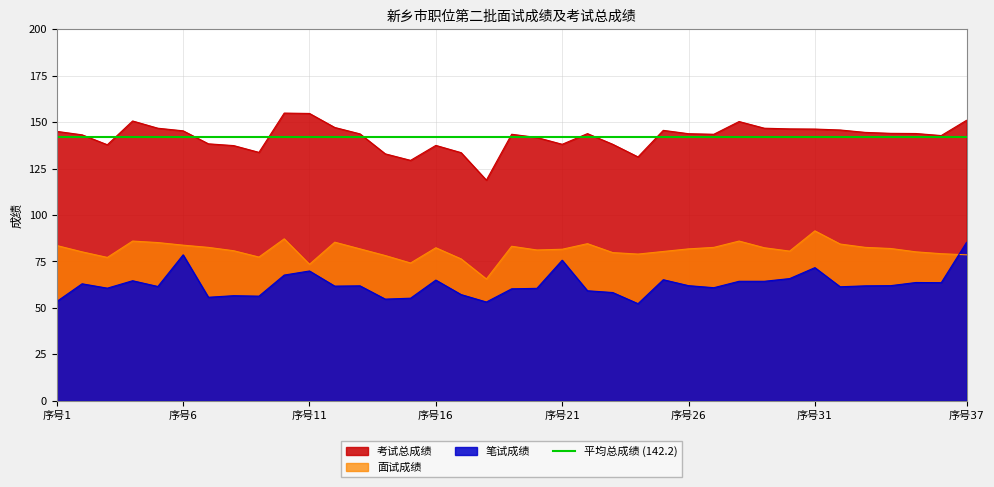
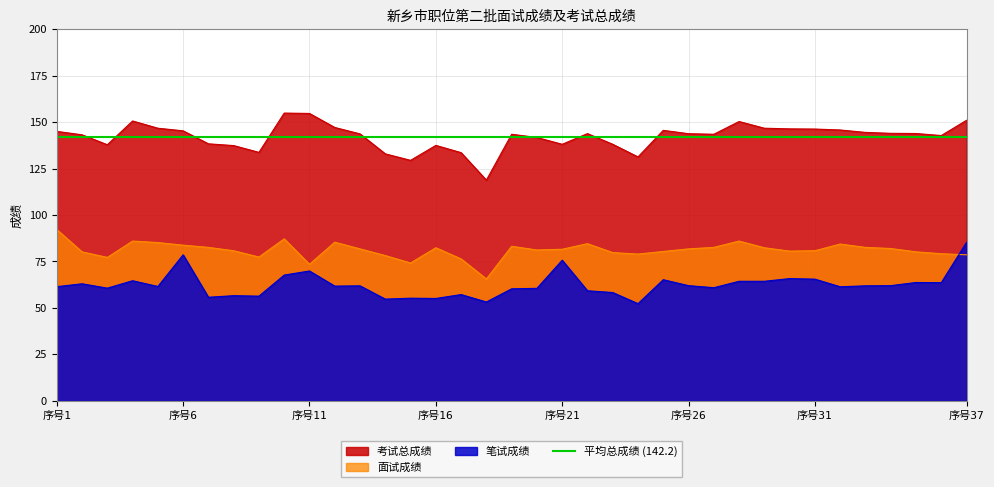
  {
    "考试总成绩": {
      "序号1": 145,
      "序号6": 145,
      "序号11": 155,
      "序号16": 138,
      "序号21": 138,
      "序号26": 144,
      "序号31": 146,
      "序号37": 151
    },
    "面试成绩": {
-     "序号1": 84,
+     "序号1": 92,
      "序号6": 84,
      "序号11": 74,
      "序号16": 82,
      "序号21": 82,
      "序号26": 82,
-     "序号31": 92,
+     "序号31": 81,
      "序号37": 79
    },
    "笔试成绩": {
-     "序号1": 53,
+     "序号1": 61,
      "序号6": 79,
      "序号11": 70,
-     "序号16": 65,
+     "序号16": 55,
      "序号21": 76,
      "序号26": 62,
-     "序号31": 72,
+     "序号31": 66,
      "序号37": 85
    }
  }
